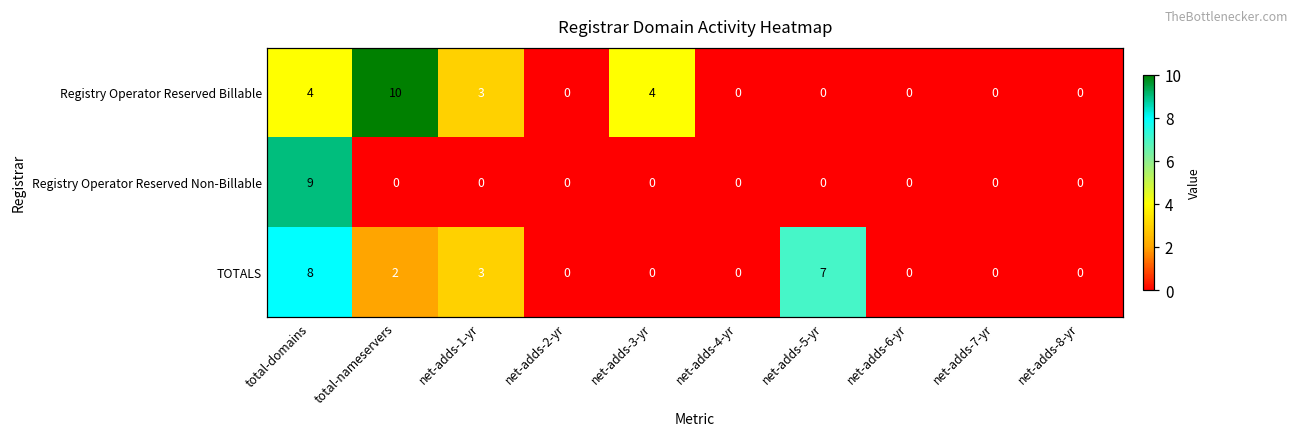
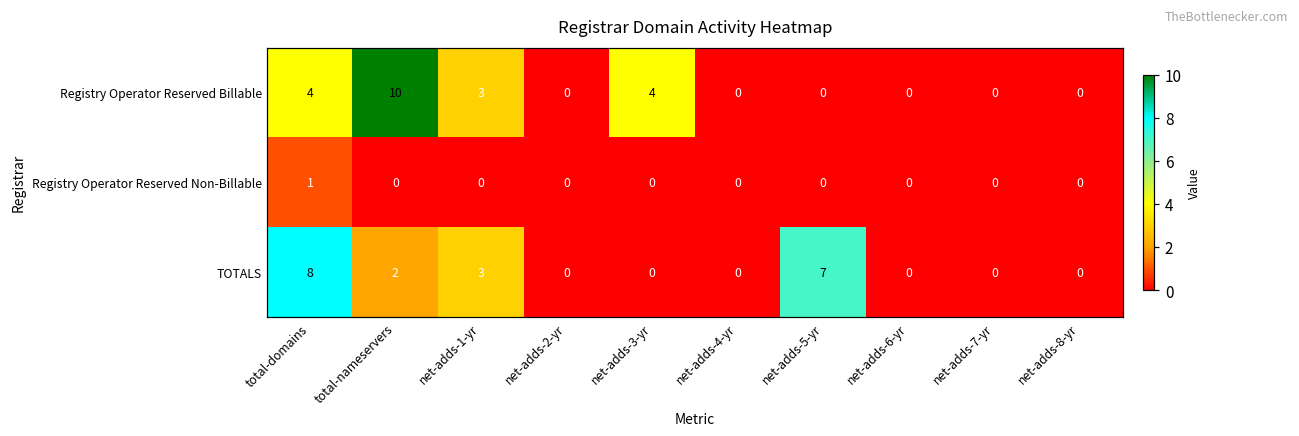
  {
    "Registry Operator Reserved Billable": {
      "total-domains": 4,
      "total-nameservers": 10,
      "net-adds-1-yr": 3,
      "net-adds-2-yr": 0,
      "net-adds-3-yr": 4,
      "net-adds-4-yr": 0,
      "net-adds-5-yr": 0,
      "net-adds-6-yr": 0,
      "net-adds-7-yr": 0,
      "net-adds-8-yr": 0
    },
    "Registry Operator Reserved Non-Billable": {
-     "total-domains": 9,
+     "total-domains": 1,
      "total-nameservers": 0,
      "net-adds-1-yr": 0,
      "net-adds-2-yr": 0,
      "net-adds-3-yr": 0,
      "net-adds-4-yr": 0,
      "net-adds-5-yr": 0,
      "net-adds-6-yr": 0,
      "net-adds-7-yr": 0,
      "net-adds-8-yr": 0
    },
    "TOTALS": {
      "total-domains": 8,
      "total-nameservers": 2,
      "net-adds-1-yr": 3,
      "net-adds-2-yr": 0,
      "net-adds-3-yr": 0,
      "net-adds-4-yr": 0,
      "net-adds-5-yr": 7,
      "net-adds-6-yr": 0,
      "net-adds-7-yr": 0,
      "net-adds-8-yr": 0
    }
  }
